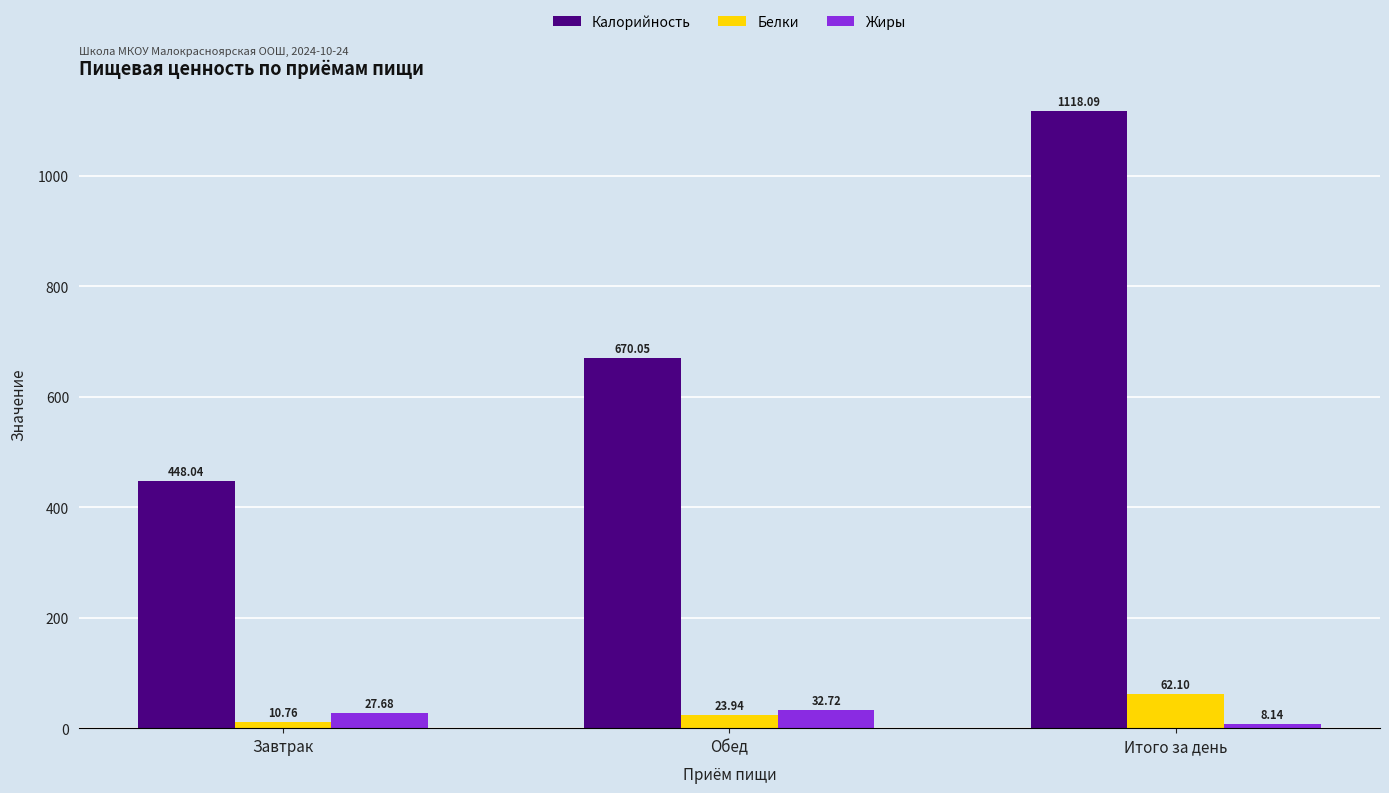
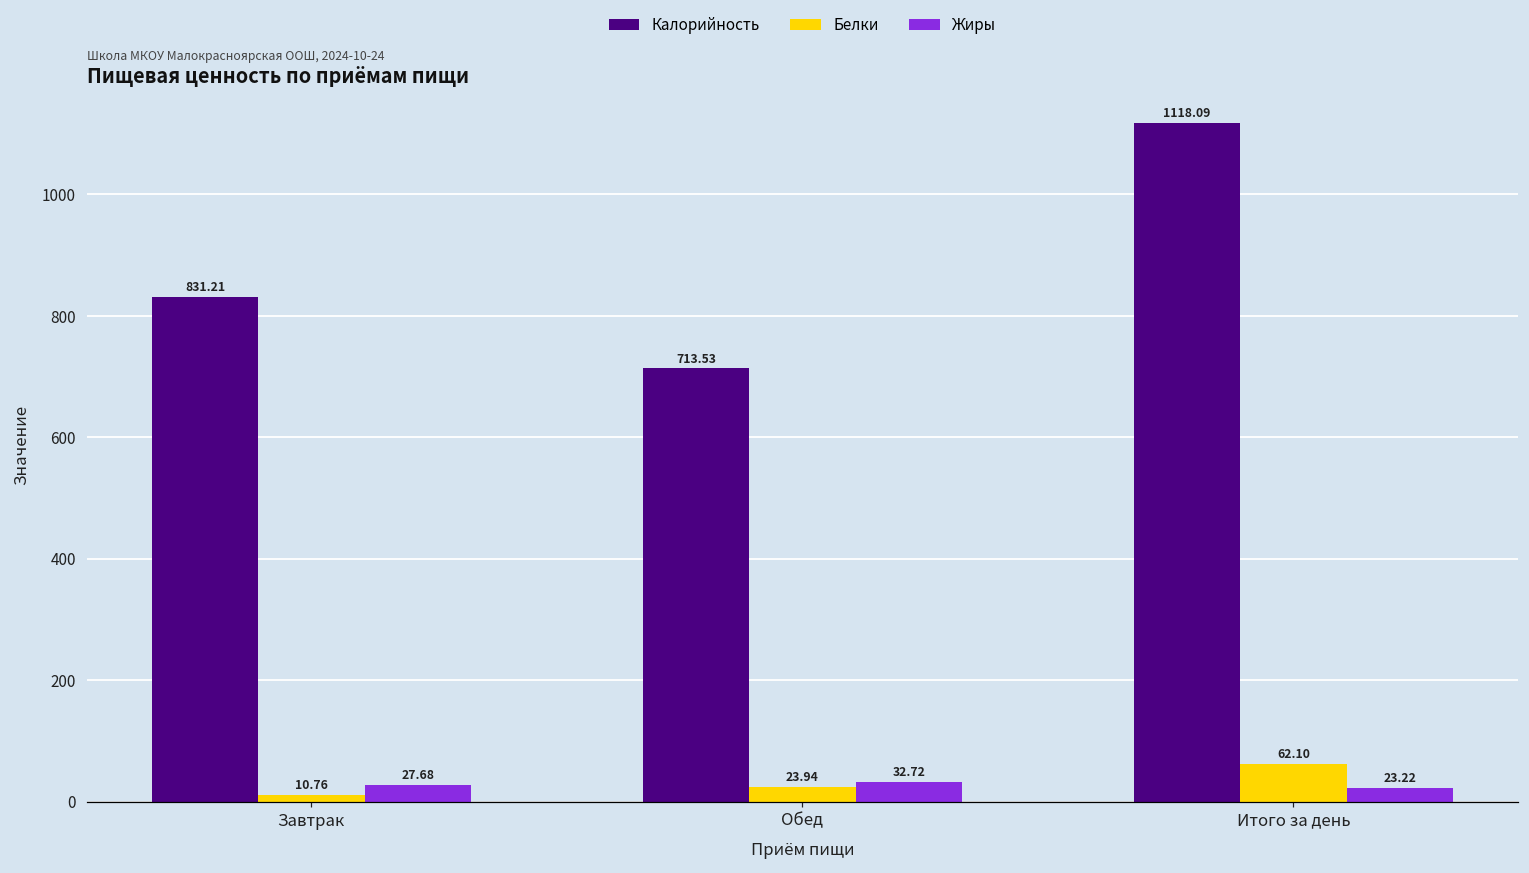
  {
    "Калорийность": {
-     "Завтрак": 448.04,
-     "Обед": 670.05,
+     "Завтрак": 831.21,
+     "Обед": 713.53,
      "Итого за день": 1118.09
    },
    "Белки": {
      "Завтрак": 10.76,
      "Обед": 23.94,
      "Итого за день": 62.10
    },
    "Жиры": {
      "Завтрак": 27.68,
      "Обед": 32.72,
-     "Итого за день": 8.14
+     "Итого за день": 23.22
    }
  }
